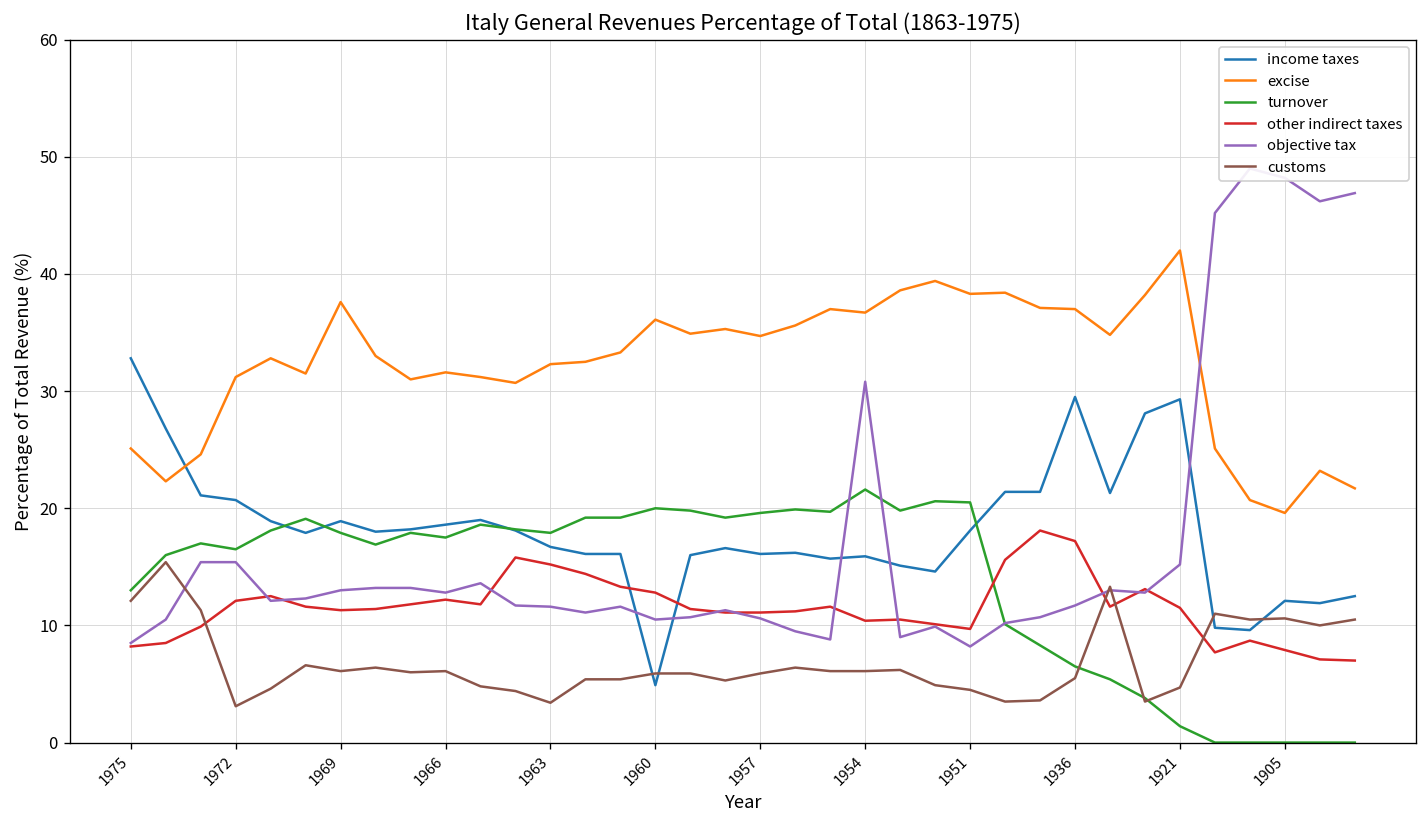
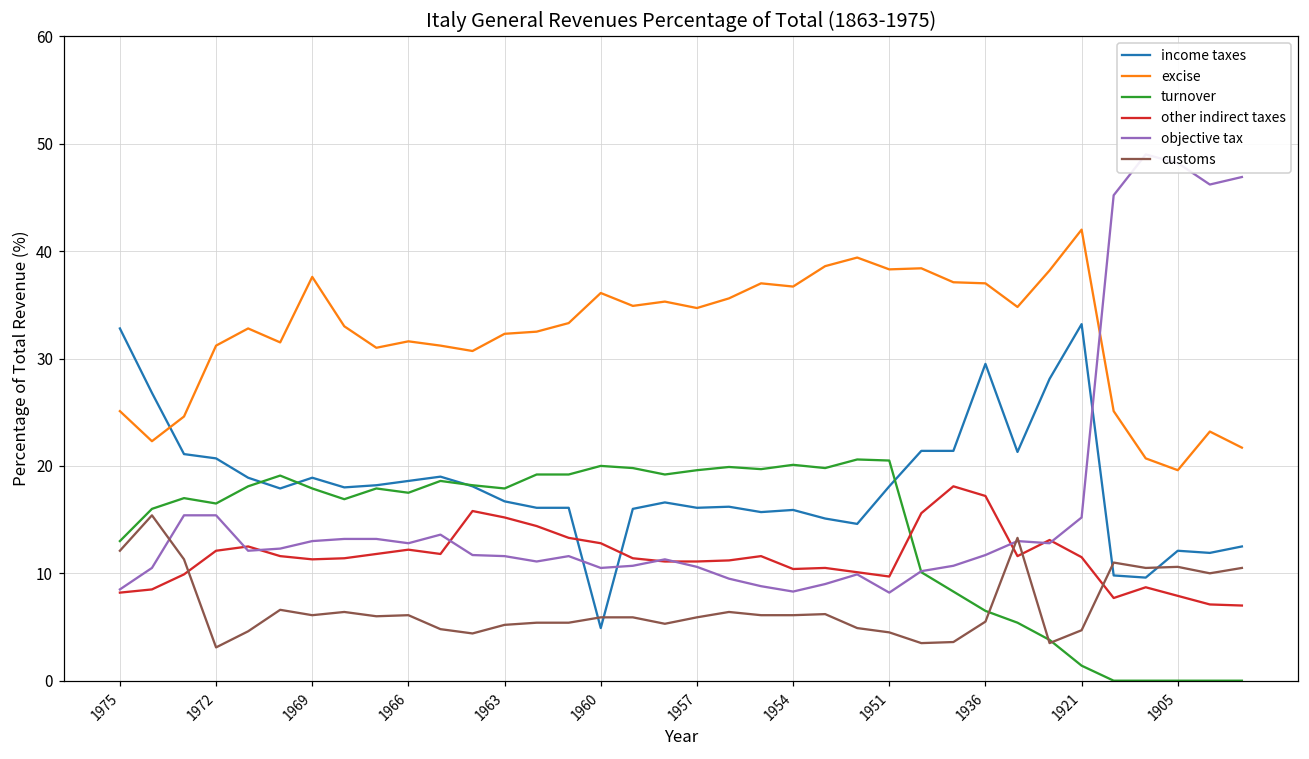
  {
    "income taxes": {
      "1975": 33,
      "1972": 21,
      "1969": 19,
      "1966": 19,
      "1963": 17,
      "1960": 5,
      "1957": 16,
      "1954": 16,
      "1951": 18,
      "1936": 30,
-     "1921": 29,
+     "1921": 33,
      "1905": 12
    },
    "excise": {
      "1975": 25,
      "1972": 31,
      "1969": 38,
      "1966": 32,
      "1963": 32,
      "1960": 36,
      "1957": 35,
      "1954": 37,
      "1951": 38,
      "1936": 37,
      "1921": 42,
      "1905": 20
    },
    "turnover": {
      "1975": 13,
      "1972": 17,
      "1969": 18,
      "1966": 18,
      "1963": 18,
      "1960": 20,
      "1957": 20,
-     "1954": 22,
+     "1954": 20,
      "1951": 21,
      "1936": 7,
      "1921": 1,
      "1905": 0
    },
    "other indirect taxes": {
      "1975": 8,
      "1972": 12,
      "1969": 11,
      "1966": 12,
      "1963": 15,
      "1960": 13,
      "1957": 11,
      "1954": 10,
      "1951": 10,
      "1936": 17,
      "1921": 12,
      "1905": 8
    },
    "objective tax": {
      "1975": 9,
      "1972": 15,
      "1969": 13,
      "1966": 13,
      "1963": 12,
      "1960": 11,
      "1957": 11,
-     "1954": 31,
+     "1954": 8,
      "1951": 8,
      "1936": 12,
      "1921": 15
    },
    "customs": {
      "1975": 12,
      "1972": 3,
      "1969": 6,
      "1966": 6,
-     "1963": 3,
+     "1963": 5,
      "1960": 6,
      "1957": 6,
      "1954": 6,
      "1951": 5,
      "1936": 6,
      "1921": 5,
      "1905": 11
    }
  }
